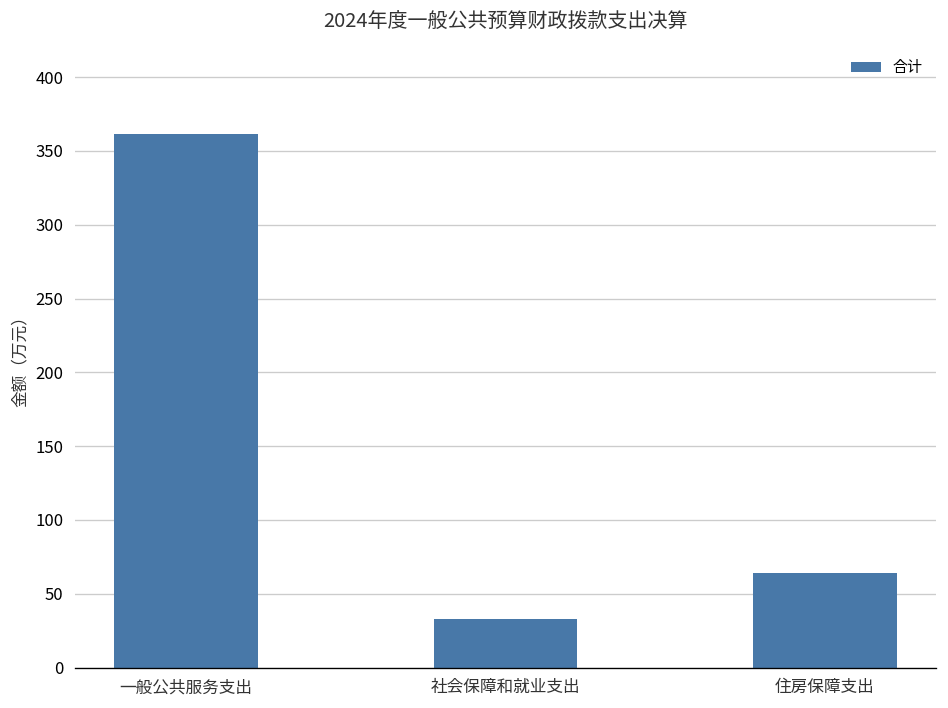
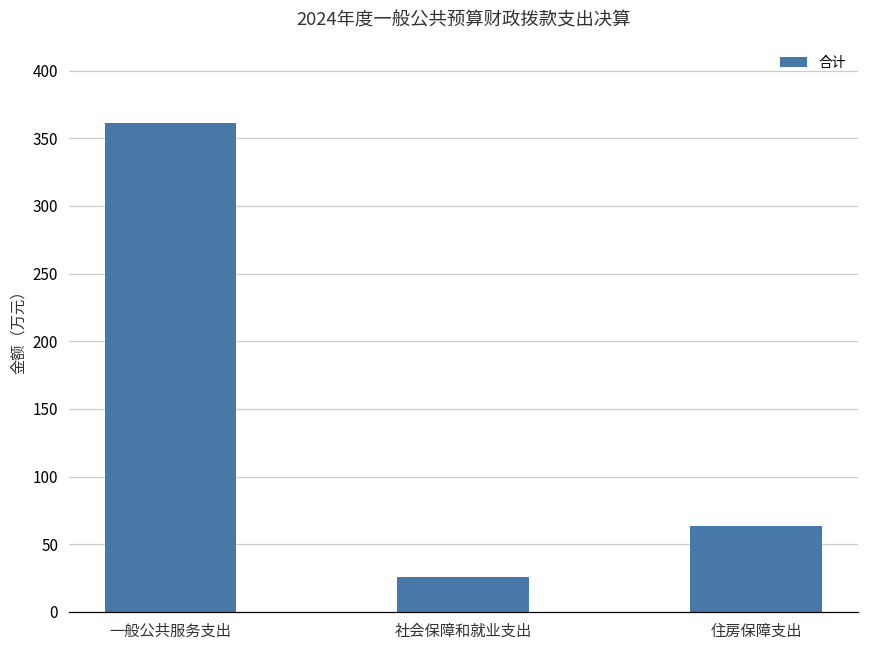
  {
    "一般公共服务支出": 362,
-   "社会保障和就业支出": 33,
+   "社会保障和就业支出": 26,
    "住房保障支出": 64
  }
